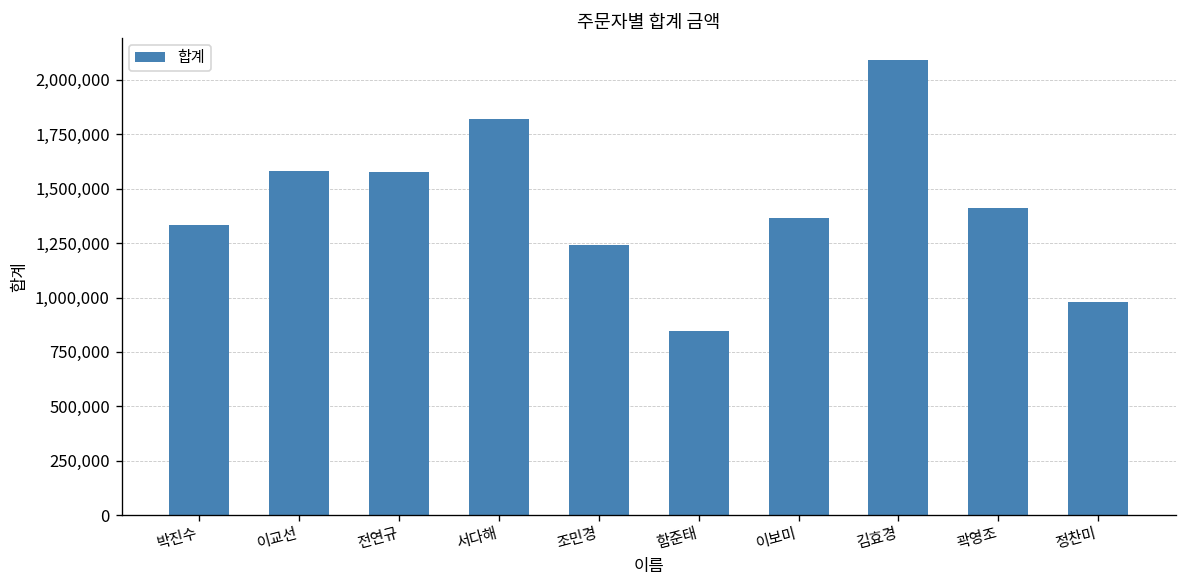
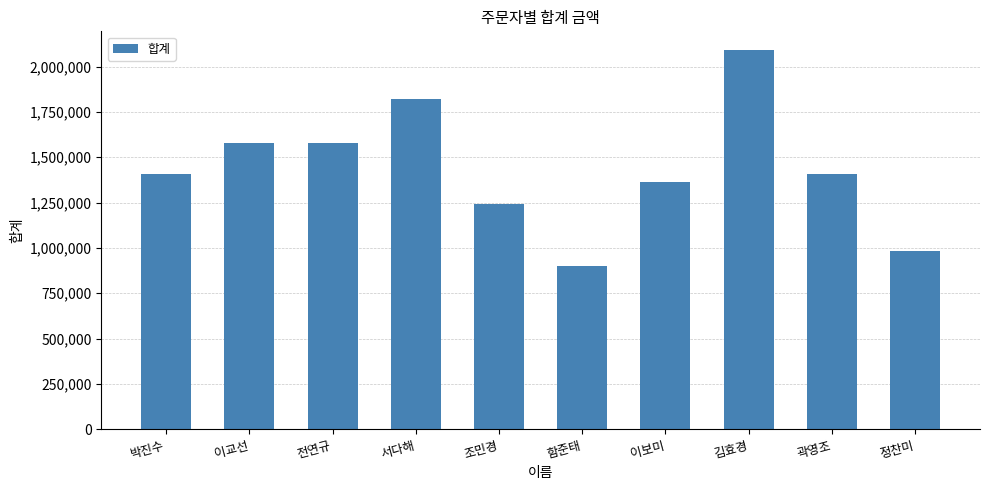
  {
-   "박진수": "1,330,000",
+   "박진수": "1,410,000",
    "이교선": "1,580,000",
    "전연규": "1,580,000",
    "서다해": "1,820,000",
    "조민경": "1,240,000",
-   "함준태": "850,000",
+   "함준태": "900,000",
    "이보미": "1,360,000",
    "김효경": "2,090,000",
    "곽영조": "1,410,000",
    "정찬미": "980,000"
  }
